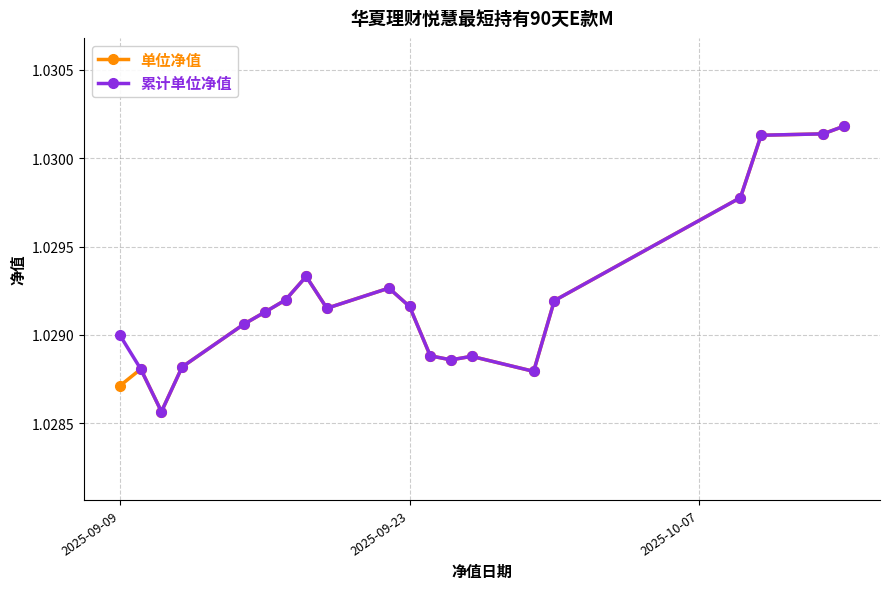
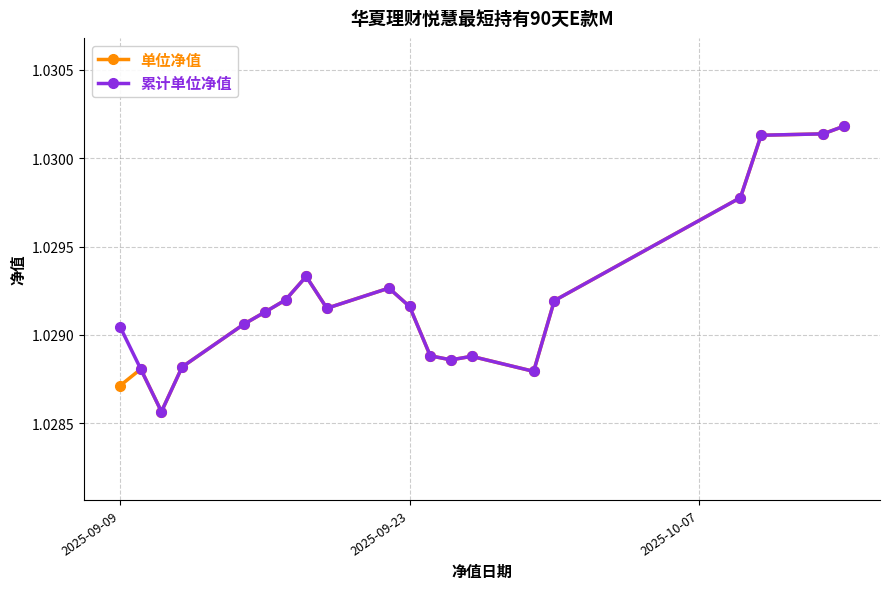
  {
    "单位净值": {
      "2025-09-09": 1.02871
    },
    "累计单位净值": {
-     "2025-09-09": 1.02900
+     "2025-09-09": 1.02905
    }
  }
